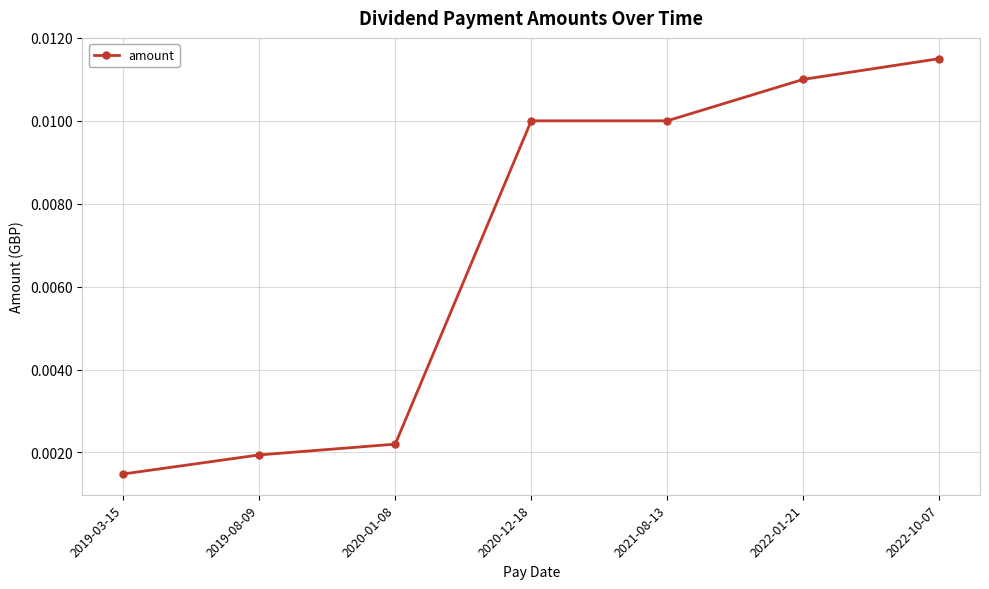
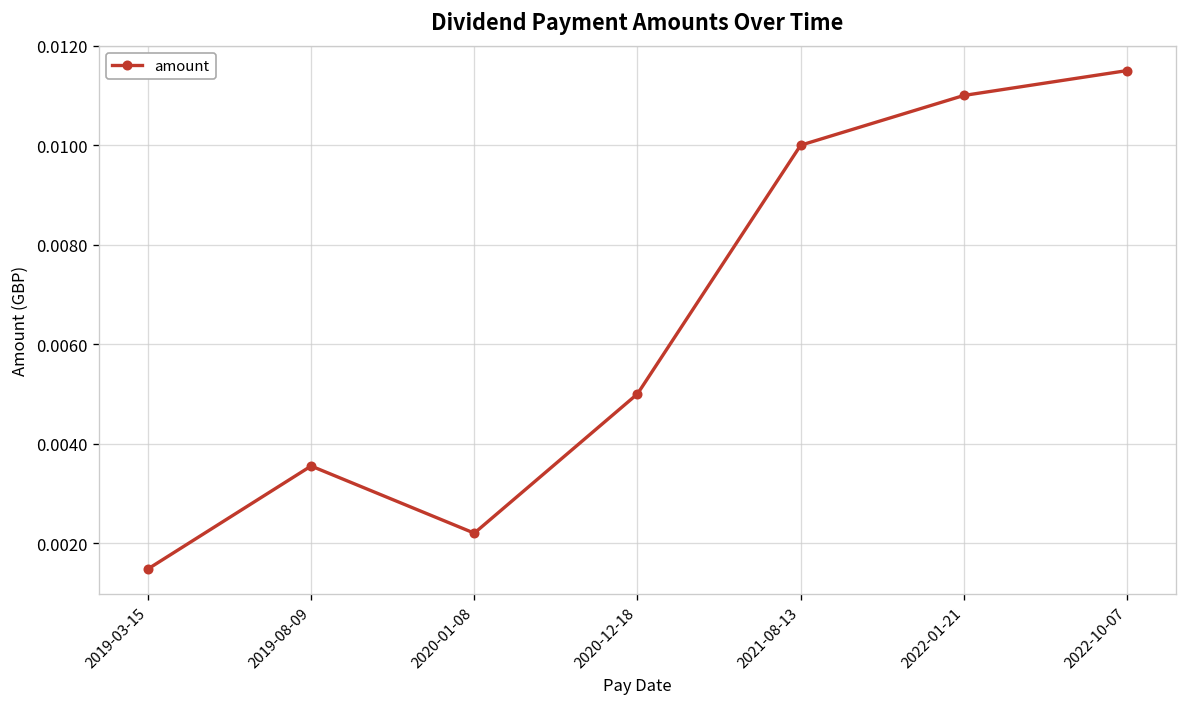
  {
    "2019-03-15": 0.0015,
-   "2019-08-09": 0.0019,
+   "2019-08-09": 0.0036,
    "2020-01-08": 0.0022,
-   "2020-12-18": 0.010,
+   "2020-12-18": 0.005,
    "2021-08-13": 0.0100,
    "2022-01-21": 0.0110,
    "2022-10-07": 0.0115
  }
